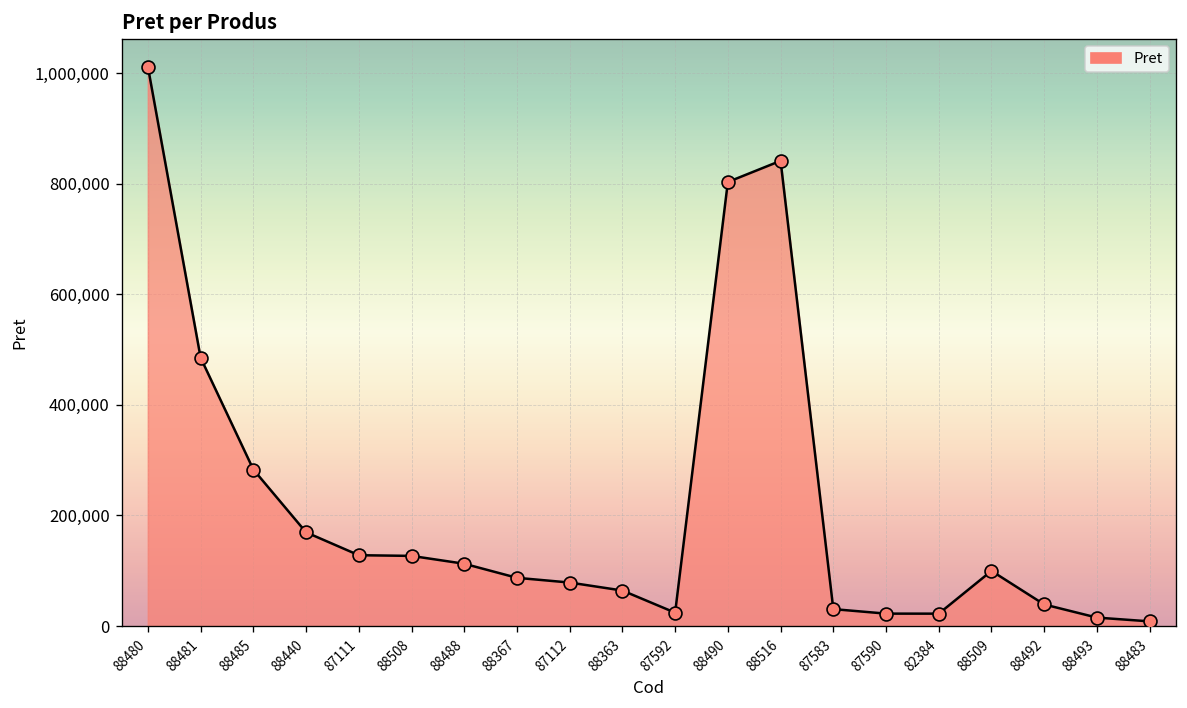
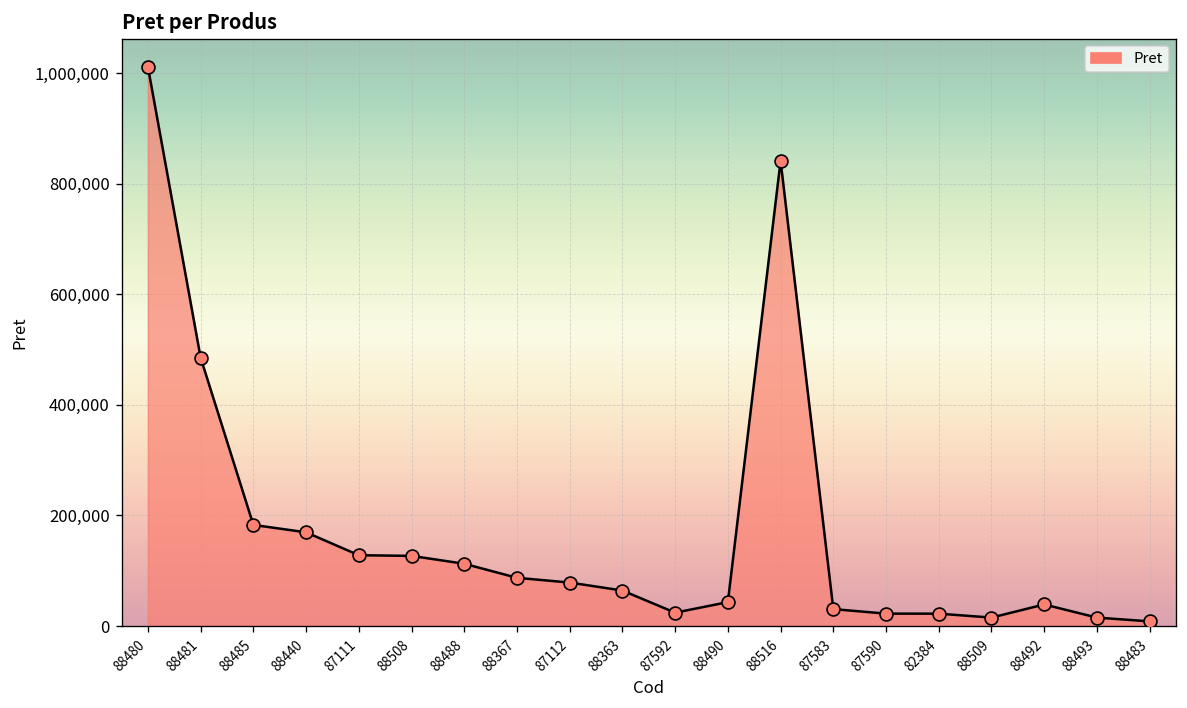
  {
    "88480": "1,010,000",
    "88481": "490,000",
-   "88485": "280,000",
+   "88485": "180,000",
    "88440": "170,000",
    "87111": "130,000",
    "88508": "130,000",
    "88488": "110,000",
    "88367": "90,000",
    "87112": "80,000",
    "88363": "60,000",
    "87592": "20,000",
-   "88490": "800,000",
+   "88490": "40,000",
    "88516": "840,000",
    "87583": "30,000",
    "87590": "20,000",
    "82384": "20,000",
-   "88509": "100,000",
+   "88509": "20,000",
    "88492": "40,000",
    "88493": "20,000",
    "88483": "10,000"
  }
